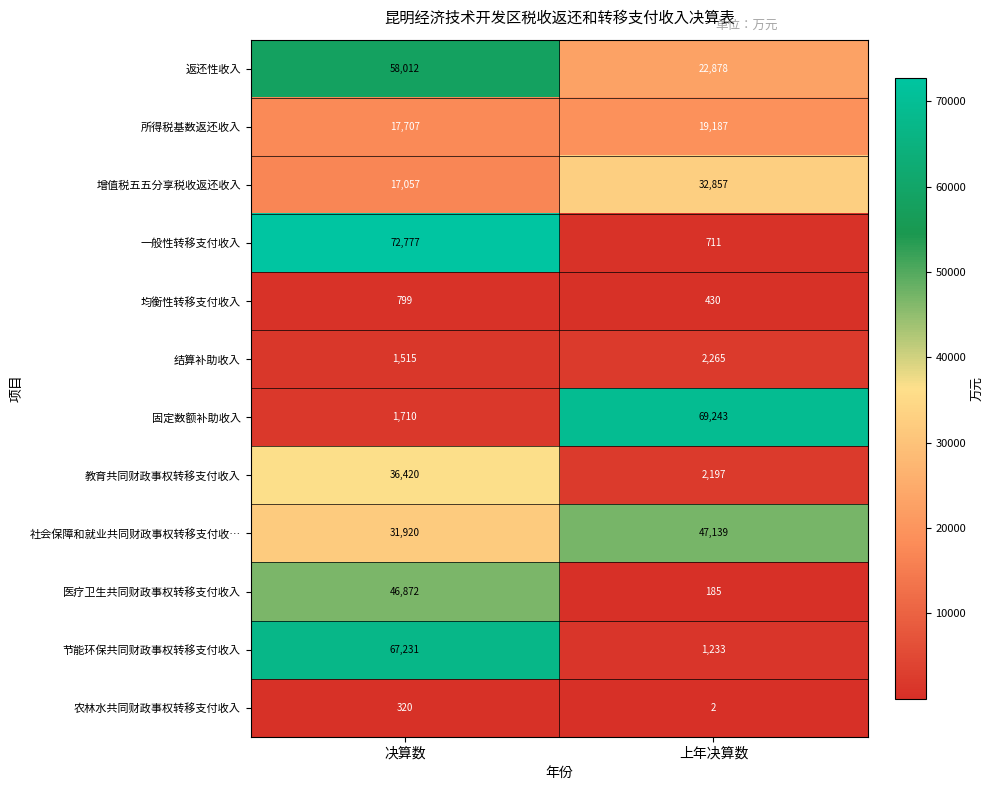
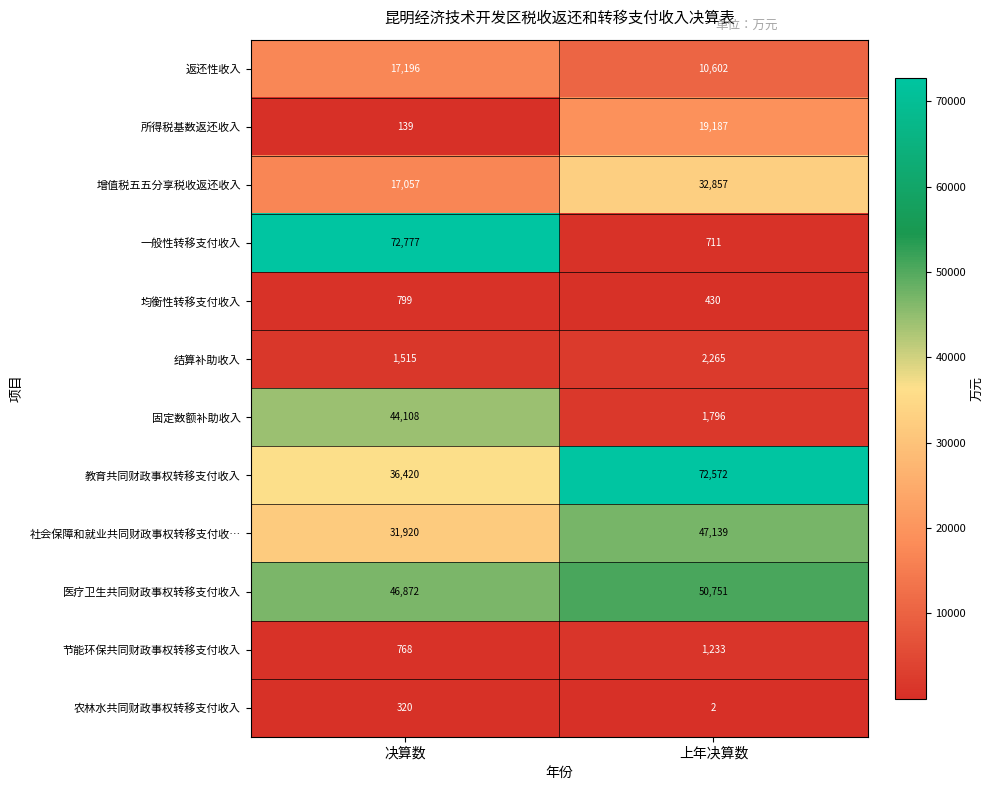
  {
    "返还性收入": {
-     "决算数": "58,012",
-     "上年决算数": "22,878"
+     "决算数": "17,196",
+     "上年决算数": "10,602"
    },
    "所得税基数返还收入": {
-     "决算数": "17,707",
+     "决算数": "139",
      "上年决算数": "19,187"
    },
    "增值税五五分享税收返还收入": {
      "决算数": "17,057",
      "上年决算数": "32,857"
    },
    "一般性转移支付收入": {
      "决算数": "72,777",
      "上年决算数": "711"
    },
    "均衡性转移支付收入": {
      "决算数": "799",
      "上年决算数": "430"
    },
    "结算补助收入": {
      "决算数": "1,515",
      "上年决算数": "2,265"
    },
    "固定数额补助收入": {
-     "决算数": "1,710",
-     "上年决算数": "69,243"
+     "决算数": "44,108",
+     "上年决算数": "1,796"
    },
    "教育共同财政事权转移支付收入": {
      "决算数": "36,420",
-     "上年决算数": "2,197"
+     "上年决算数": "72,572"
    },
    "社会保障和就业共同财政事权转移支付收…": {
      "决算数": "31,920",
      "上年决算数": "47,139"
    },
    "医疗卫生共同财政事权转移支付收入": {
      "决算数": "46,872",
-     "上年决算数": "185"
+     "上年决算数": "50,751"
    },
    "节能环保共同财政事权转移支付收入": {
-     "决算数": "67,231",
+     "决算数": "768",
      "上年决算数": "1,233"
    },
    "农林水共同财政事权转移支付收入": {
      "决算数": "320",
      "上年决算数": "2"
    }
  }
